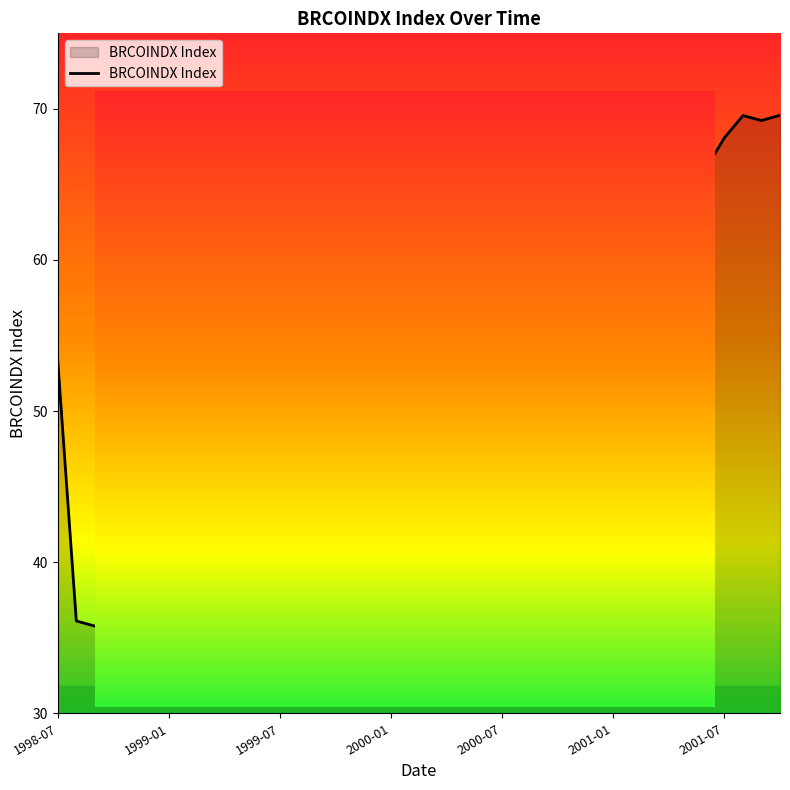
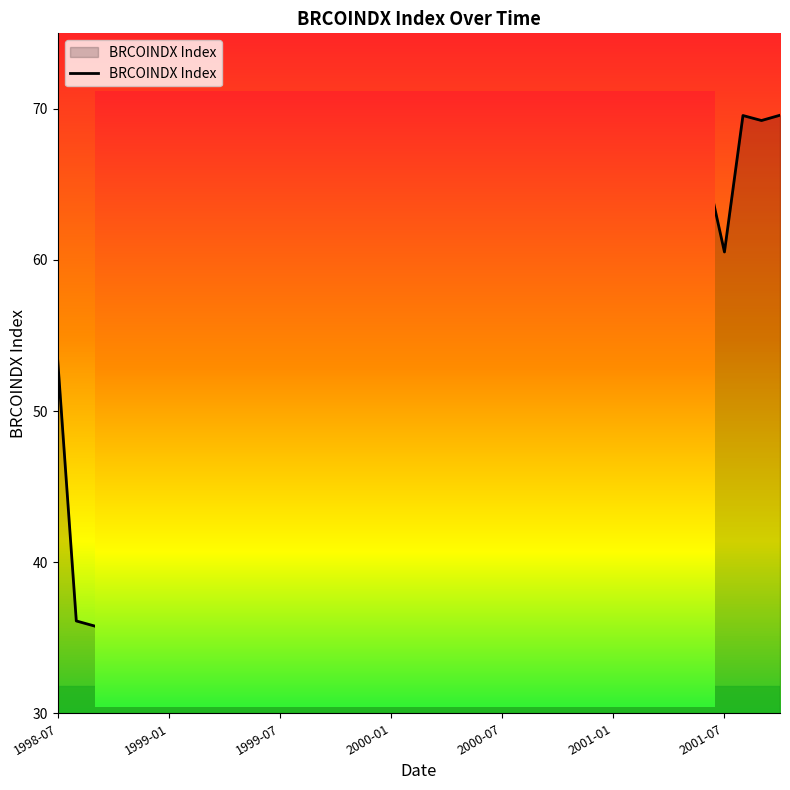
  {
    "1998-07": 53.3,
    "1999-01": 34.8,
    "1999-07": 47.4,
    "2000-01": 51.9,
    "2000-07": 59.3,
    "2001-01": 60.9,
-   "2001-07": 68.1
+   "2001-07": 60.5
  }
